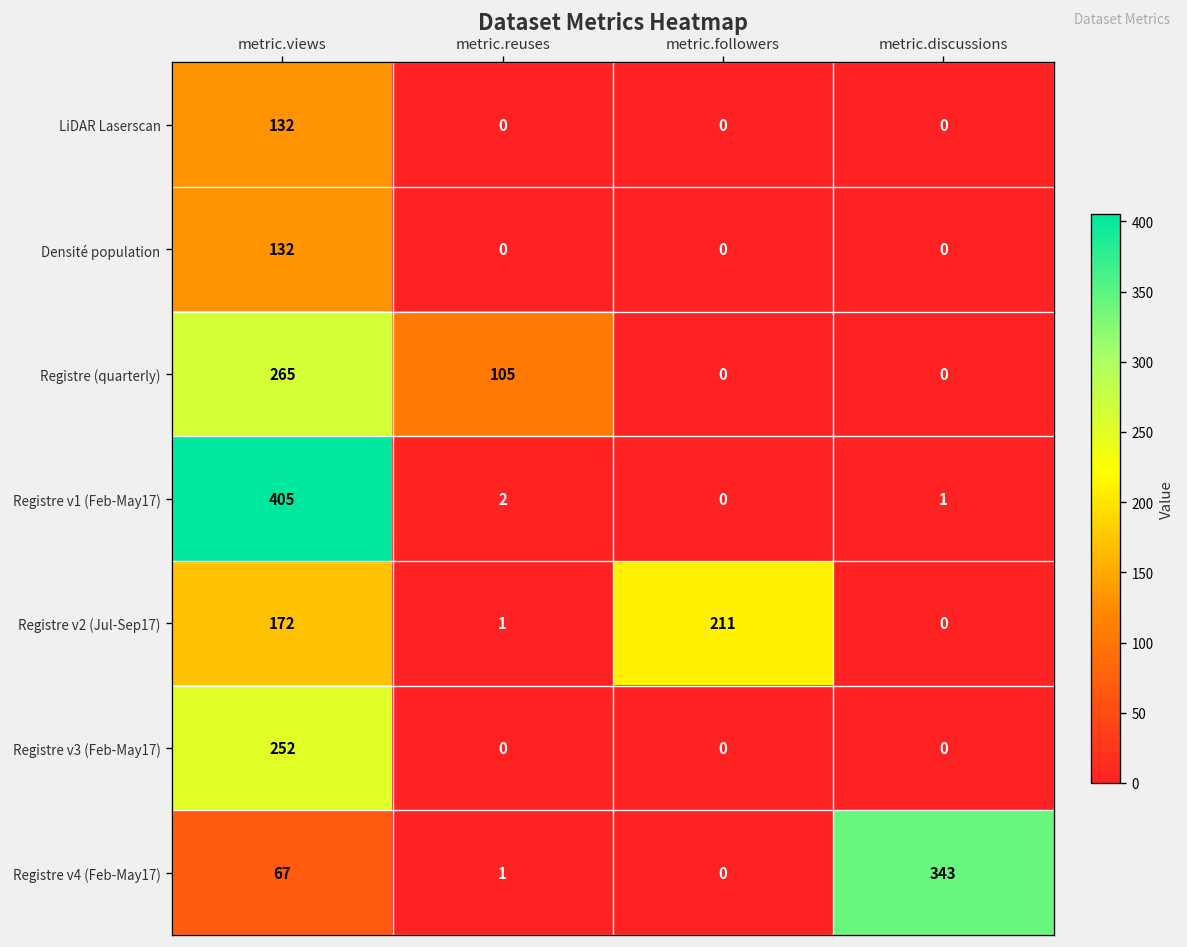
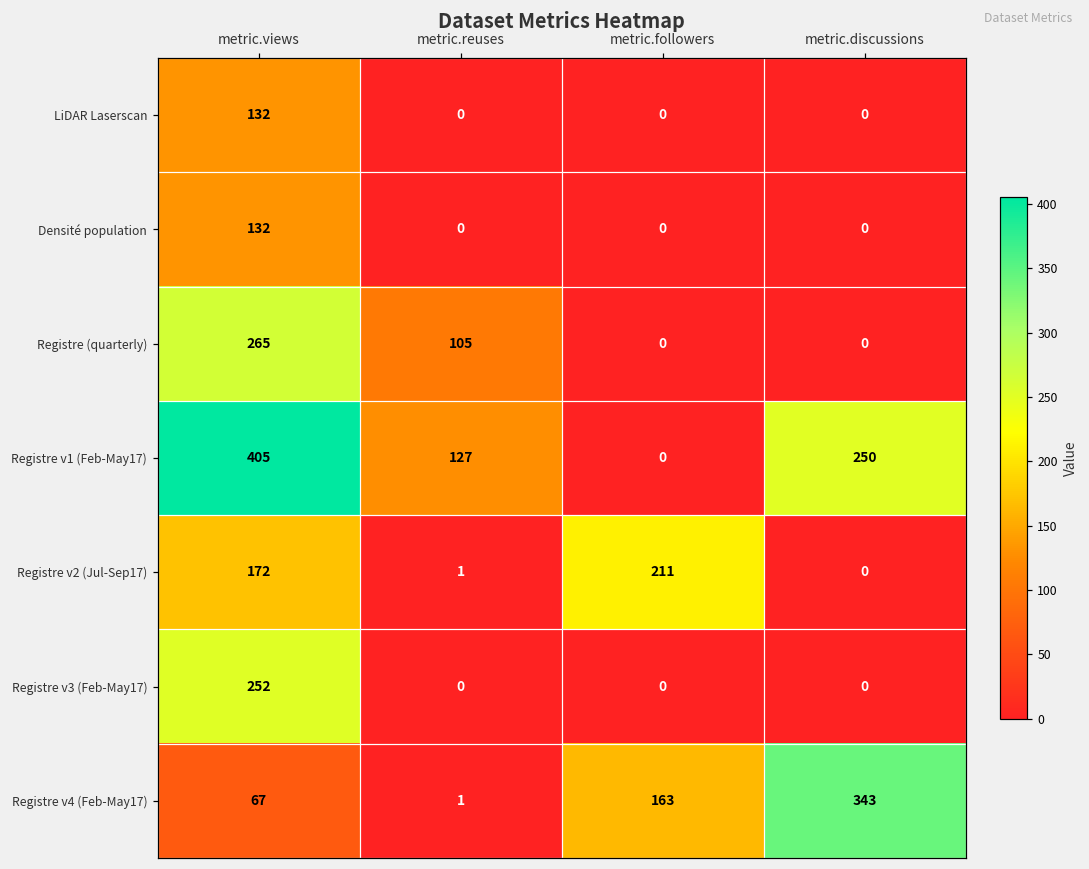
  {
    "LiDAR Laserscan": {
      "metric.views": 132,
      "metric.reuses": 0,
      "metric.followers": 0,
      "metric.discussions": 0
    },
    "Densité population": {
      "metric.views": 132,
      "metric.reuses": 0,
      "metric.followers": 0,
      "metric.discussions": 0
    },
    "Registre (quarterly)": {
      "metric.views": 265,
      "metric.reuses": 105,
      "metric.followers": 0,
      "metric.discussions": 0
    },
    "Registre v1 (Feb-May17)": {
      "metric.views": 405,
-     "metric.reuses": 2,
+     "metric.reuses": 127,
      "metric.followers": 0,
-     "metric.discussions": 1
+     "metric.discussions": 250
    },
    "Registre v2 (Jul-Sep17)": {
      "metric.views": 172,
      "metric.reuses": 1,
      "metric.followers": 211,
      "metric.discussions": 0
    },
    "Registre v3 (Feb-May17)": {
      "metric.views": 252,
      "metric.reuses": 0,
      "metric.followers": 0,
      "metric.discussions": 0
    },
    "Registre v4 (Feb-May17)": {
      "metric.views": 67,
      "metric.reuses": 1,
-     "metric.followers": 0,
+     "metric.followers": 163,
      "metric.discussions": 343
    }
  }
